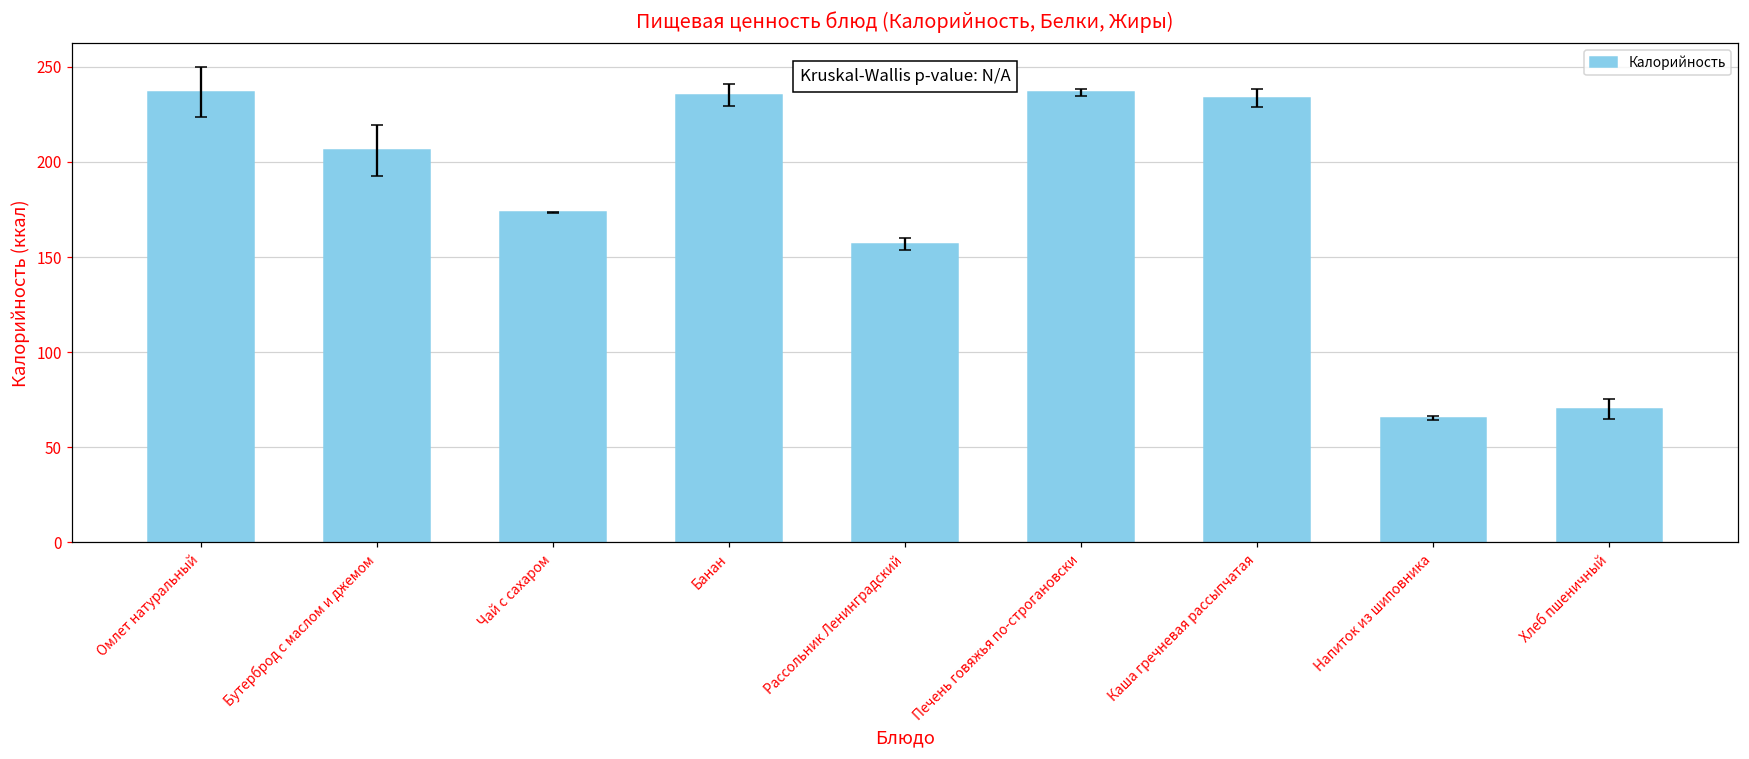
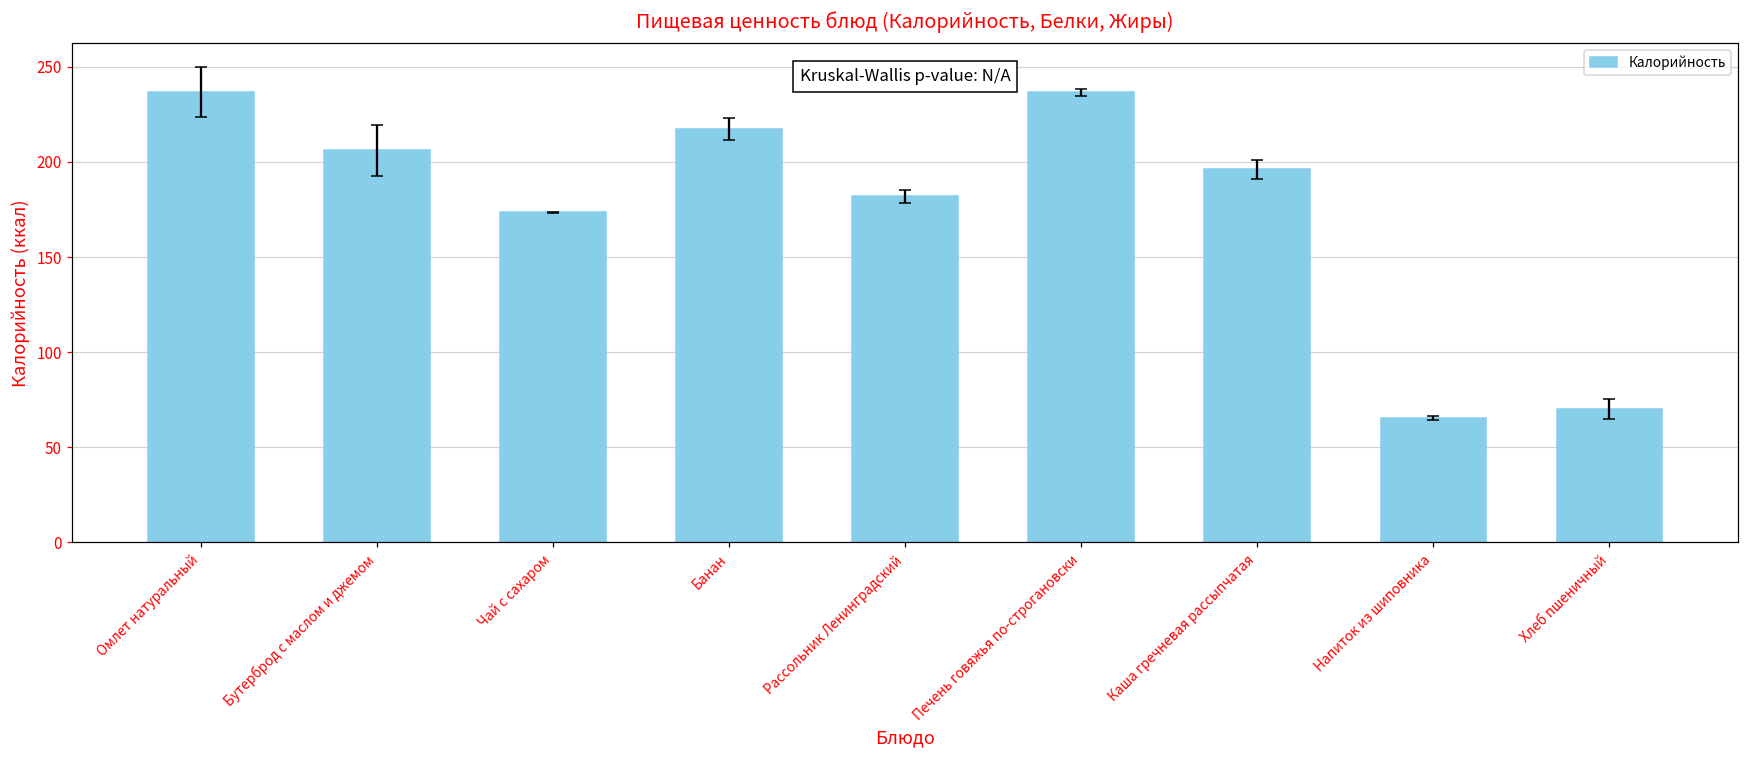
  {
    "Калорийность": {
      "Омлет натуральный": 237,
      "Бутерброд с маслом и джемом": 206,
      "Чай с сахаром": 174,
-     "Банан": 235,
-     "Рассольник Ленинградский": 157,
+     "Банан": 217,
+     "Рассольник Ленинградский": 182,
      "Печень говяжья по-строгановски": 237,
-     "Каша гречневая рассыпчатая": 234,
+     "Каша гречневая рассыпчатая": 196,
      "Напиток из шиповника": 65,
      "Хлеб пшеничный": 70
    }
  }
